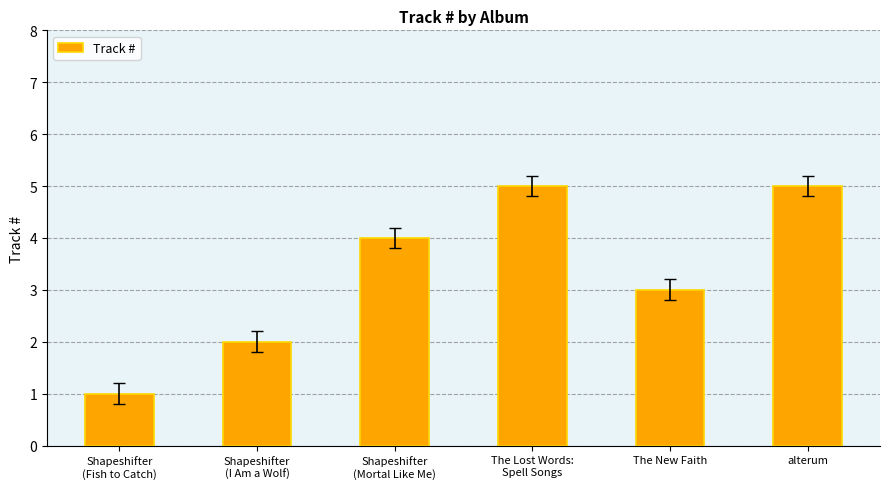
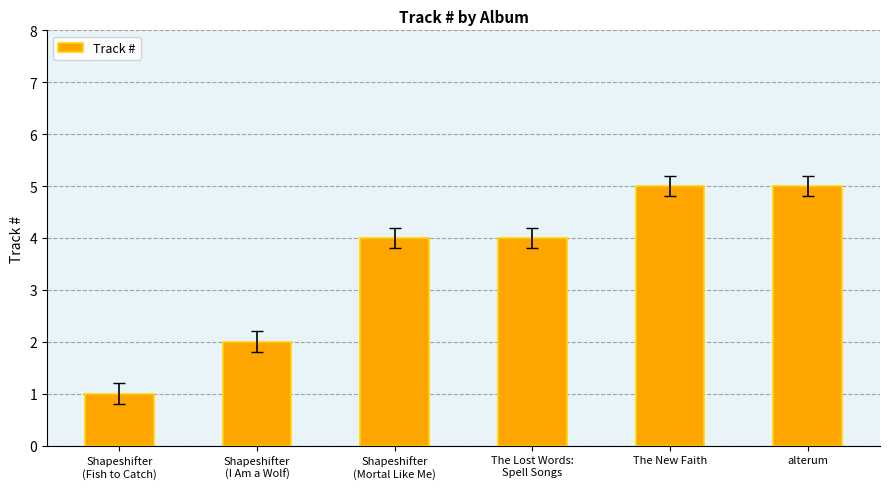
  {
    "Track #": {
      "Shapeshifter (Fish to Catch)": 1,
      "Shapeshifter (I Am a Wolf)": 2,
      "Shapeshifter (Mortal Like Me)": 4,
-     "The Lost Words: Spell Songs": 5,
-     "The New Faith": 3,
+     "The Lost Words: Spell Songs": 4,
+     "The New Faith": 5,
      "alterum": 5
    }
  }
